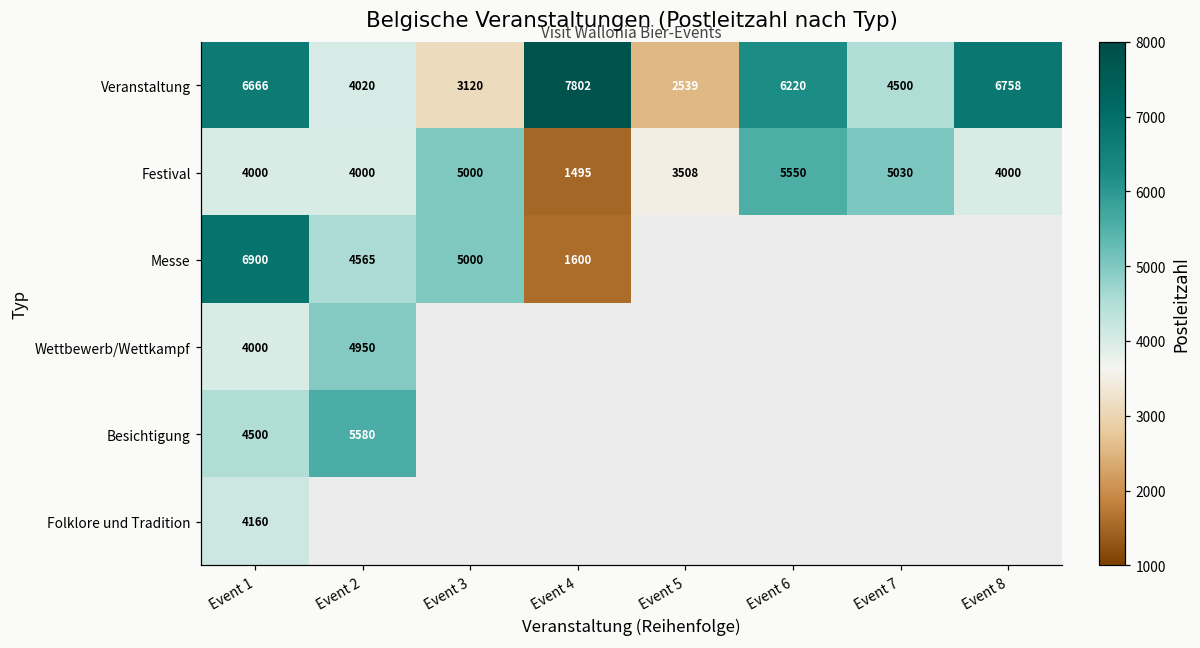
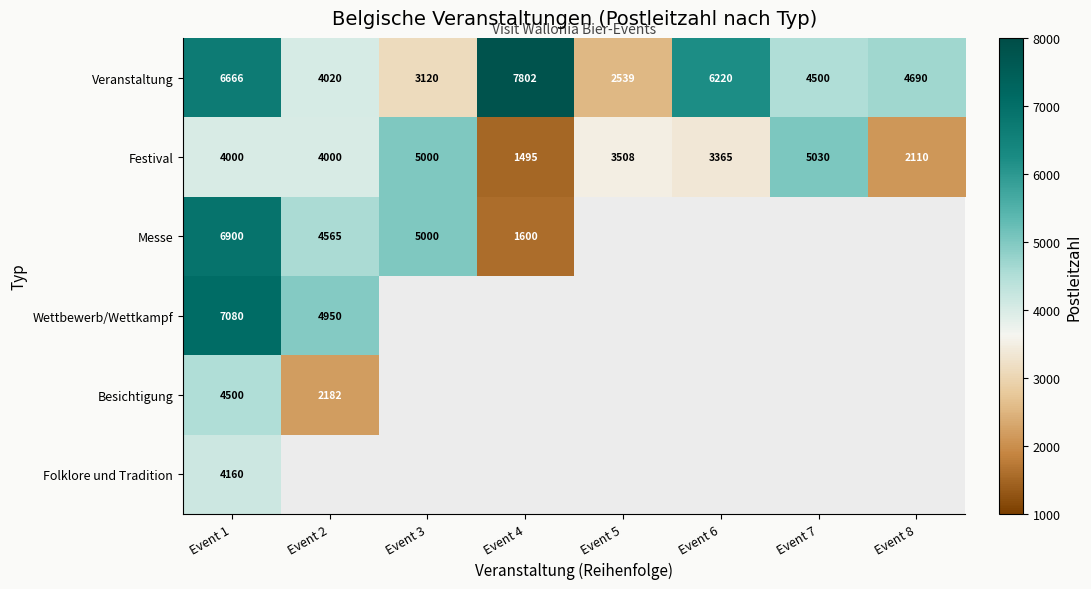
  {
    "Veranstaltung": {
      "Event 1": 6666,
      "Event 2": 4020,
      "Event 3": 3120,
      "Event 4": 7802,
      "Event 5": 2539,
      "Event 6": 6220,
      "Event 7": 4500,
-     "Event 8": 6758
+     "Event 8": 4690
    },
    "Festival": {
      "Event 1": 4000,
      "Event 2": 4000,
      "Event 3": 5000,
      "Event 4": 1495,
      "Event 5": 3508,
-     "Event 6": 5550,
+     "Event 6": 3365,
      "Event 7": 5030,
-     "Event 8": 4000
+     "Event 8": 2110
    },
    "Messe": {
      "Event 1": 6900,
      "Event 2": 4565,
      "Event 3": 5000,
      "Event 4": 1600
    },
    "Wettbewerb/Wettkampf": {
-     "Event 1": 4000,
+     "Event 1": 7080,
      "Event 2": 4950
    },
    "Besichtigung": {
      "Event 1": 4500,
-     "Event 2": 5580
+     "Event 2": 2182
    },
    "Folklore und Tradition": {
      "Event 1": 4160
    }
  }
